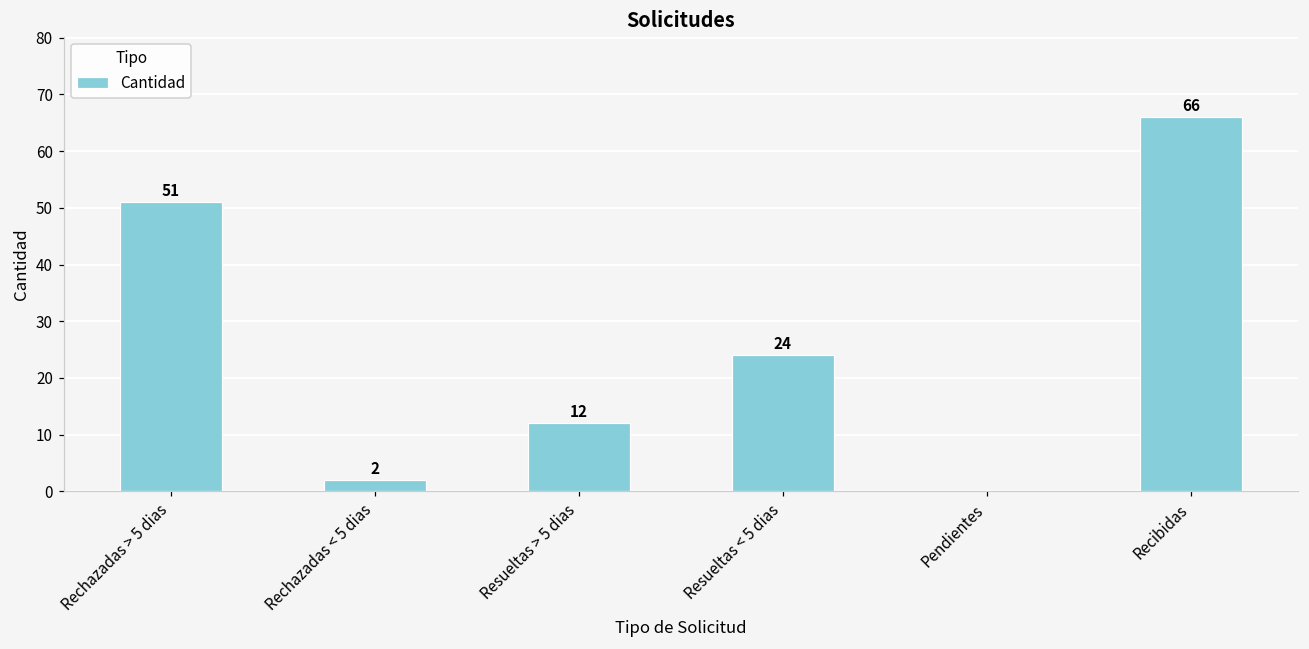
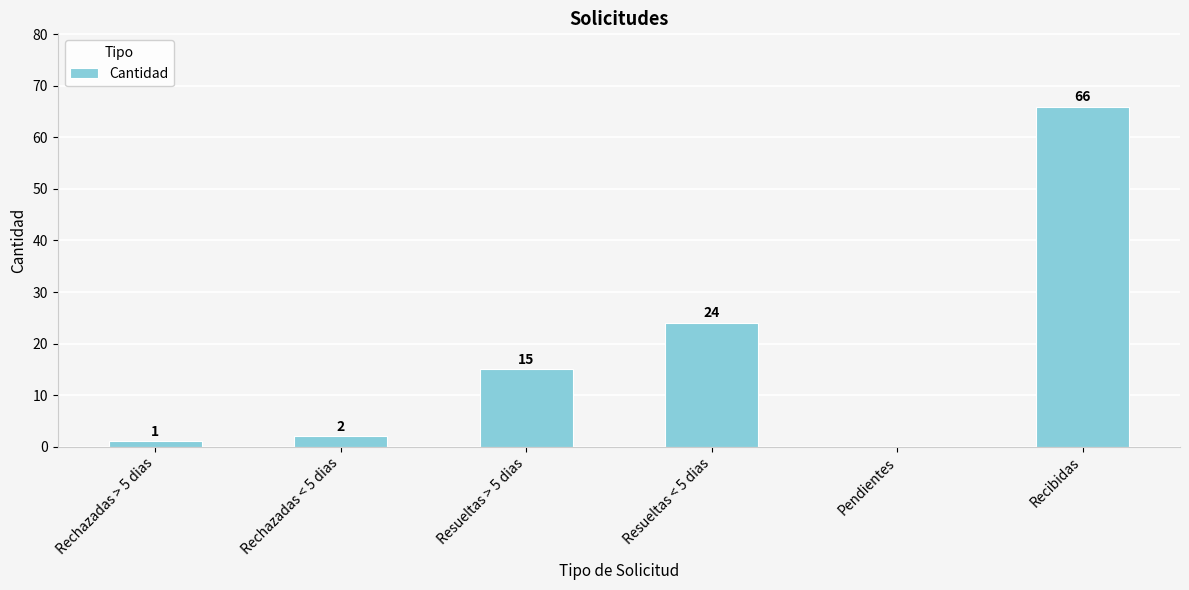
  {
-   "Rechazadas > 5 dias": 51,
+   "Rechazadas > 5 dias": 1,
    "Rechazadas < 5 dias": 2,
-   "Resueltas > 5 dias": 12,
+   "Resueltas > 5 dias": 15,
    "Resueltas < 5 dias": 24,
    "Recibidas": 66
  }
